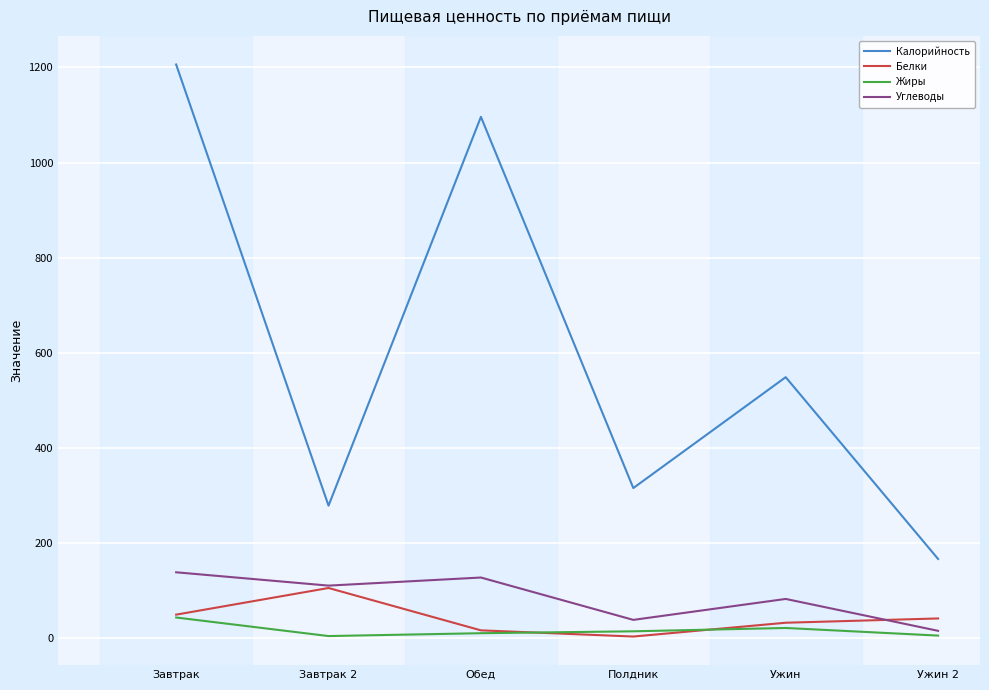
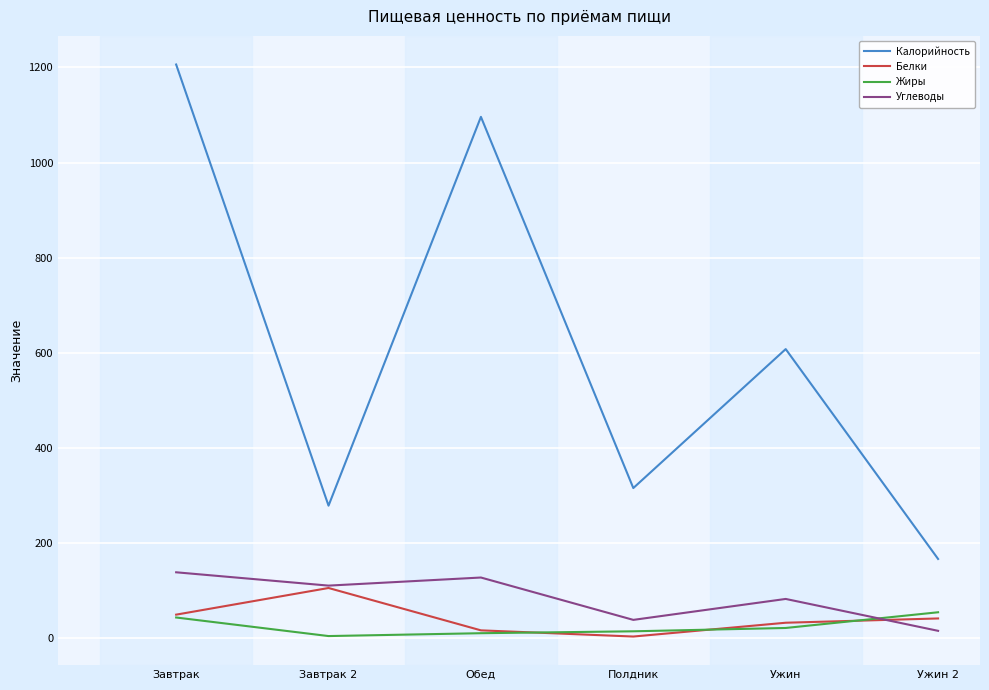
  {
    "Калорийность": {
      "Завтрак": 1210,
      "Завтрак 2": 280,
      "Обед": 1100,
      "Полдник": 320,
-     "Ужин": 550,
+     "Ужин": 610,
      "Ужин 2": 170
    },
    "Белки": {
      "Завтрак": 50,
      "Обед": 20,
      "Полдник": 0,
      "Ужин": 30,
      "Ужин 2": 40
    },
    "Жиры": {
      "Завтрак": 40,
      "Завтрак 2": 10,
      "Обед": 10,
      "Полдник": 20,
      "Ужин": 20,
-     "Ужин 2": 10
+     "Ужин 2": 60
    },
    "Углеводы": {
      "Завтрак": 140,
      "Обед": 130,
      "Полдник": 40,
      "Ужин": 80,
      "Ужин 2": 20
    }
  }
